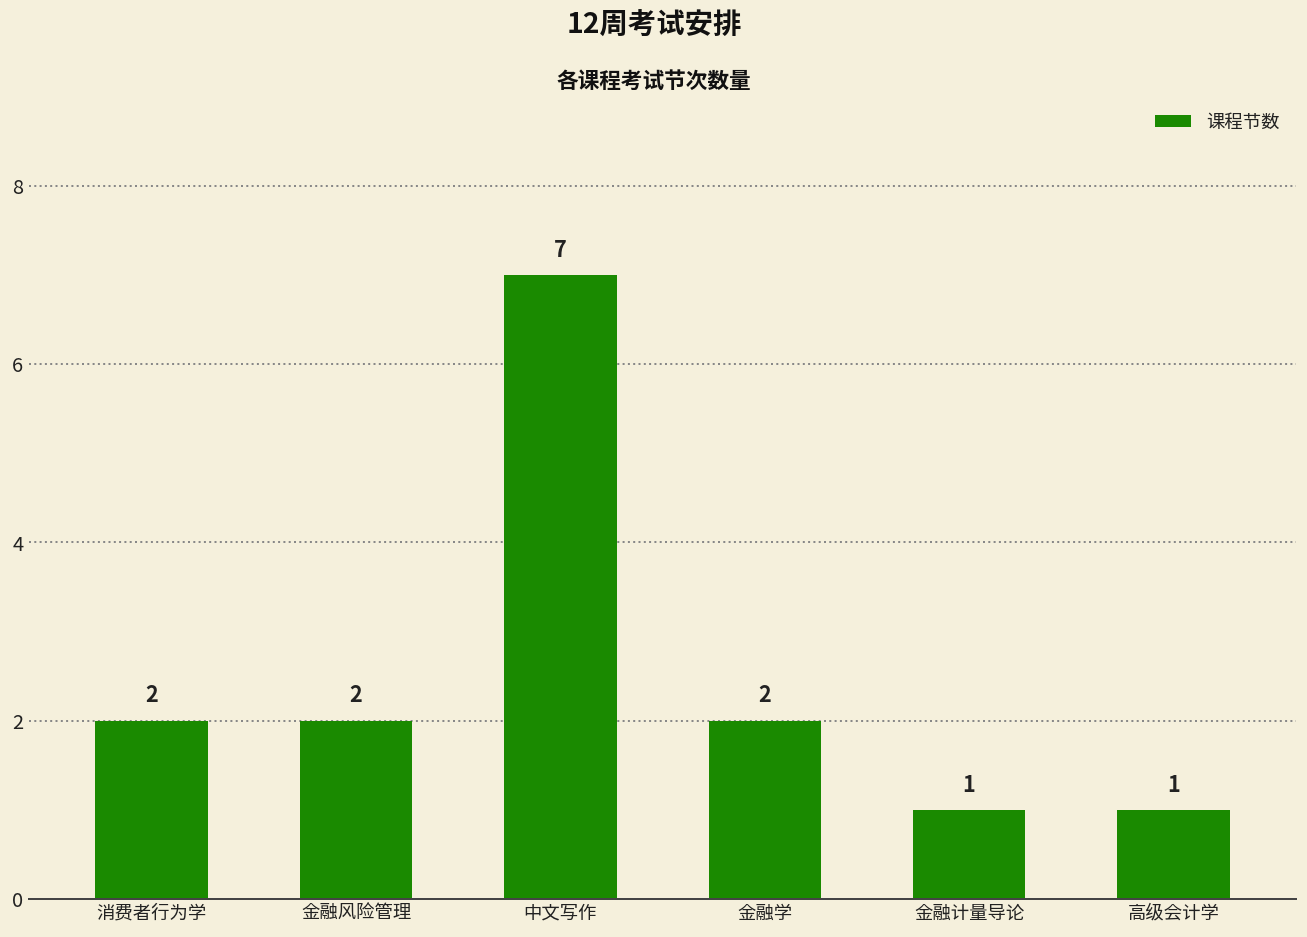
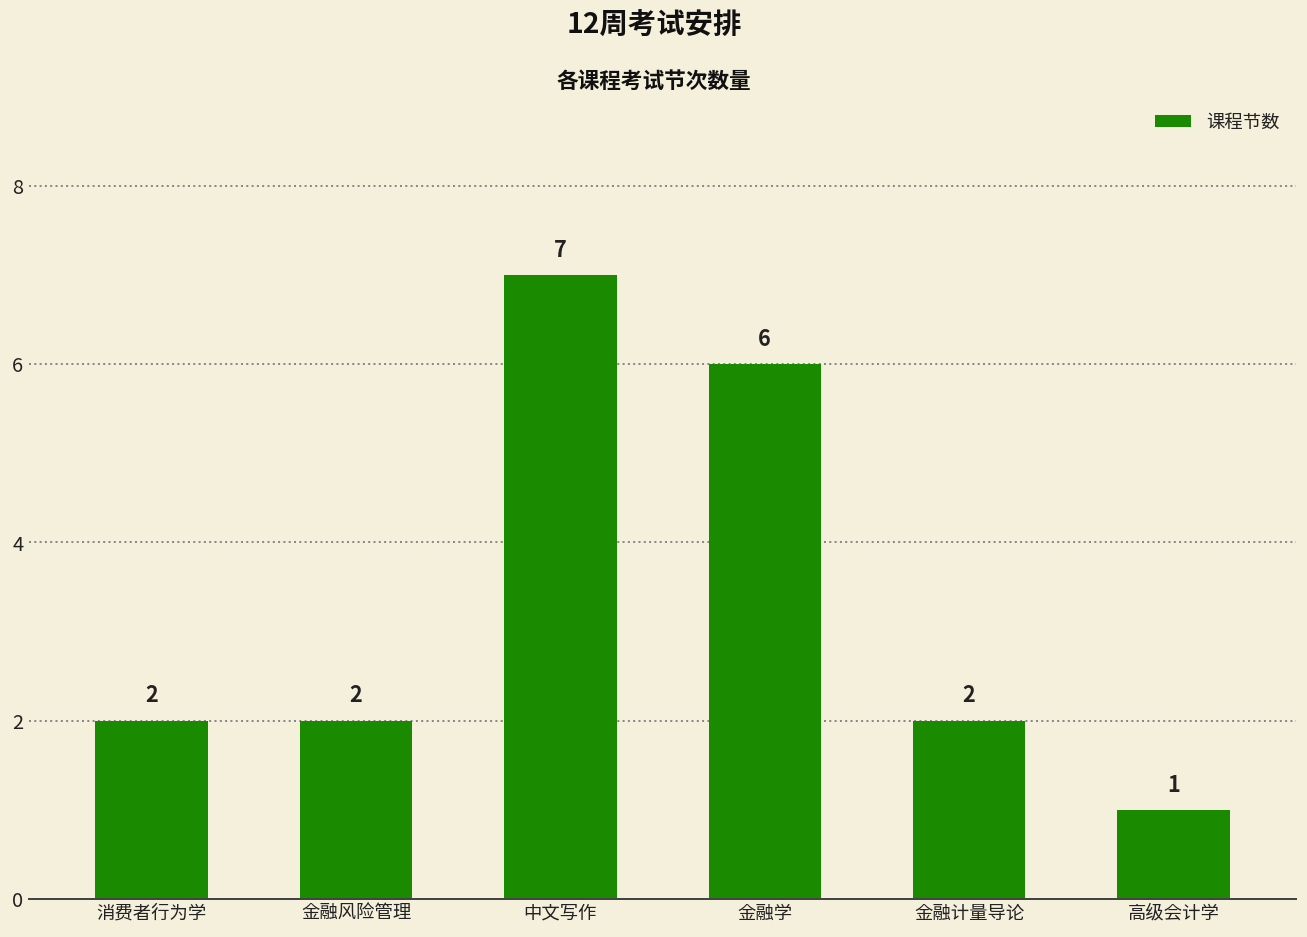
  {
    "消费者行为学": 2,
    "金融风险管理": 2,
    "中文写作": 7,
-   "金融学": 2,
-   "金融计量导论": 1,
+   "金融学": 6,
+   "金融计量导论": 2,
    "高级会计学": 1
  }
